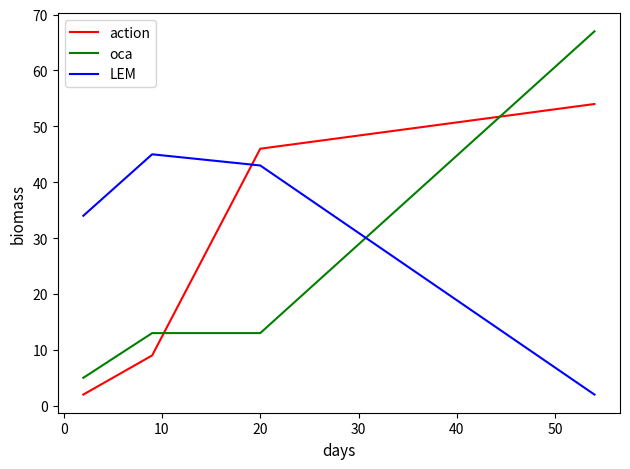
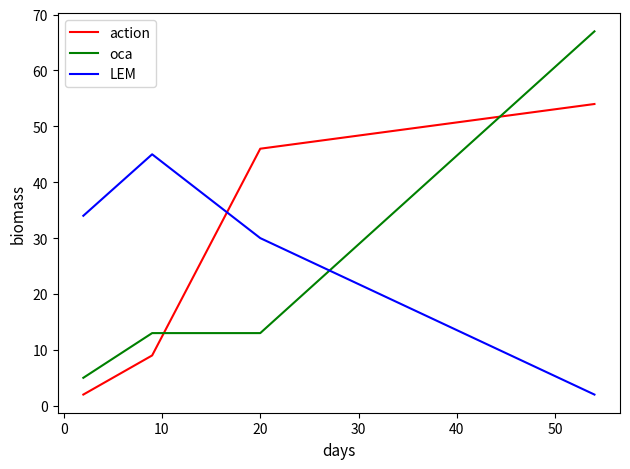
  {
    "action": {
      "20": 46
    },
    "oca": {
      "20": 13
    },
    "LEM": {
-     "20": 43
+     "20": 30
    }
  }
